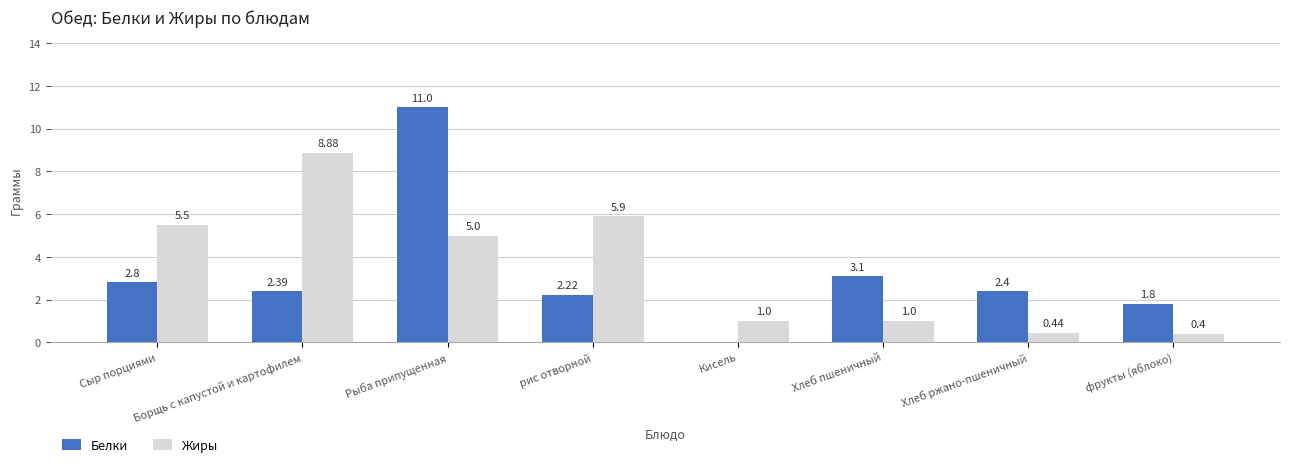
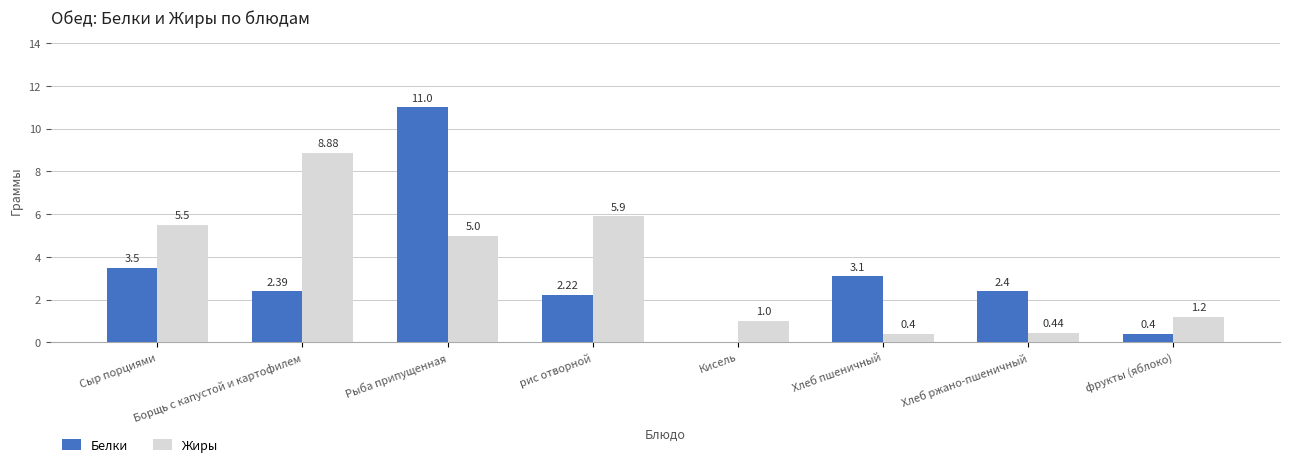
  {
    "Белки": {
-     "Сыр порциями": 2.8,
+     "Сыр порциями": 3.5,
      "Борщь с капустой и картофилем": 2.39,
      "Рыба припущенная": 11.0,
      "рис отворной": 2.22,
      "Хлеб пшеничный": 3.1,
      "Хлеб ржано-пшеничный": 2.4,
-     "фрукты (яблоко)": 1.8
+     "фрукты (яблоко)": 0.4
    },
    "Жиры": {
      "Сыр порциями": 5.5,
      "Борщь с капустой и картофилем": 8.88,
      "Рыба припущенная": 5.0,
      "рис отворной": 5.9,
      "Кисель": 1.0,
-     "Хлеб пшеничный": 1.0,
+     "Хлеб пшеничный": 0.4,
      "Хлеб ржано-пшеничный": 0.44,
-     "фрукты (яблоко)": 0.4
+     "фрукты (яблоко)": 1.2
    }
  }
